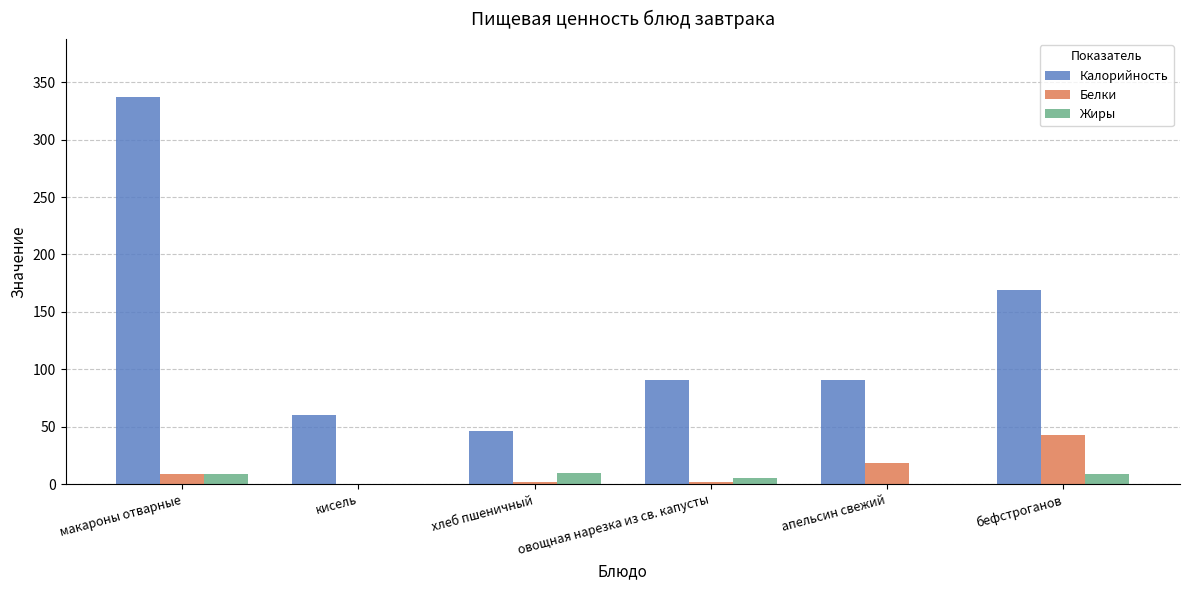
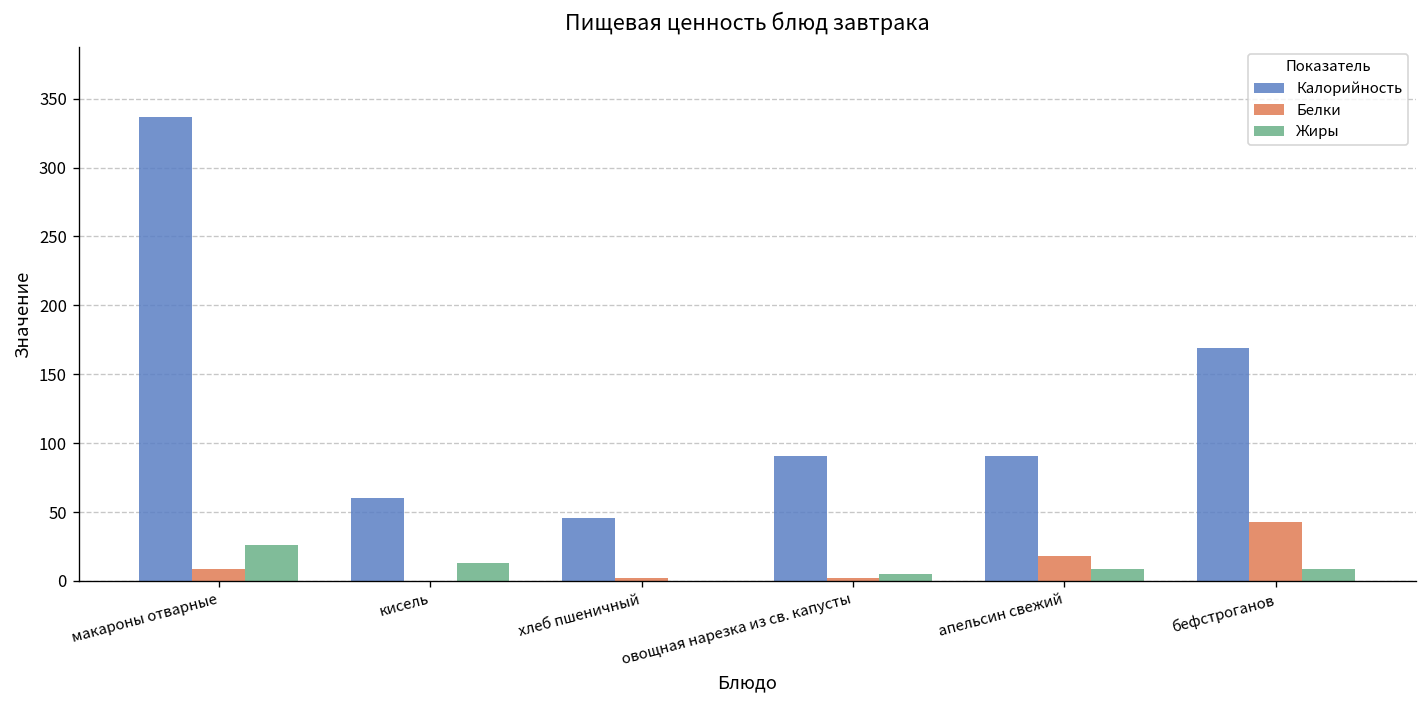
  {
    "Калорийность": {
      "макароны отварные": 337,
      "кисель": 60,
      "хлеб пшеничный": 46,
      "овощная нарезка из св. капусты": 91,
      "апельсин свежий": 91,
      "бефстроганов": 169
    },
    "Белки": {
      "макароны отварные": 9,
      "кисель": 0,
      "апельсин свежий": 18,
      "бефстроганов": 43
    },
    "Жиры": {
-     "макароны отварные": 9,
-     "кисель": 0,
-     "хлеб пшеничный": 10,
+     "макароны отварные": 26,
+     "кисель": 13,
+     "хлеб пшеничный": 0,
      "овощная нарезка из св. капусты": 5,
-     "апельсин свежий": 0,
+     "апельсин свежий": 9,
      "бефстроганов": 9
    }
  }
